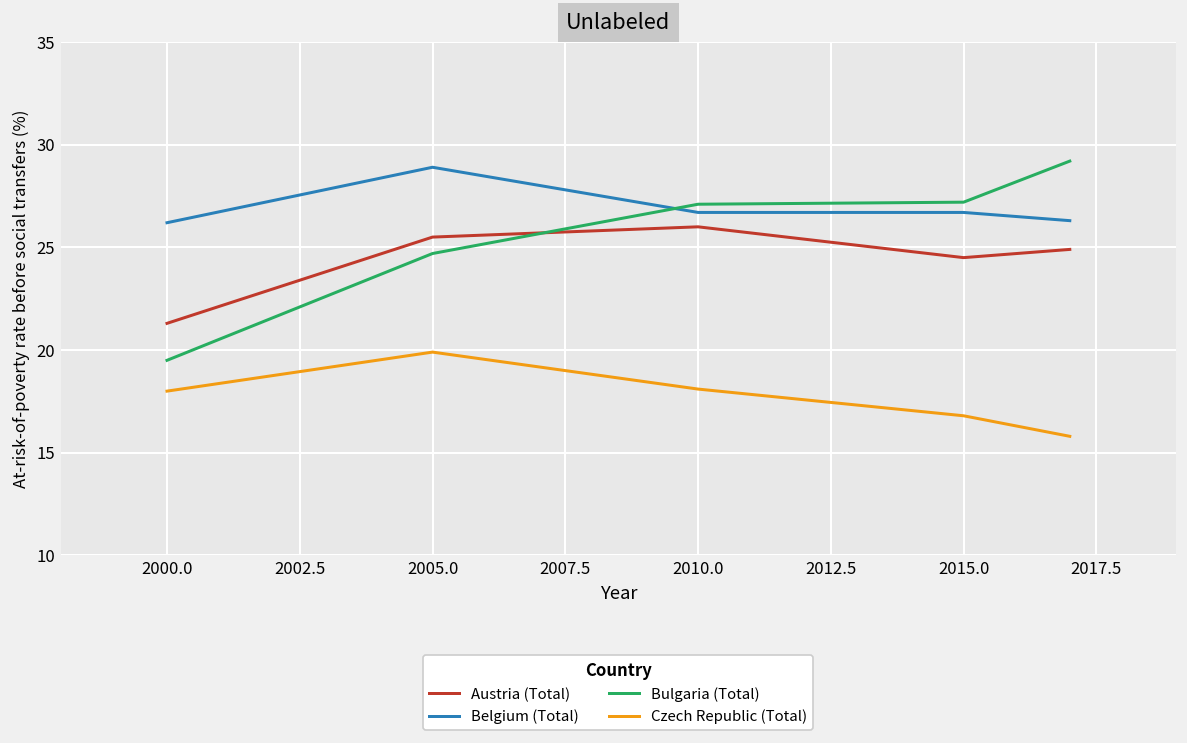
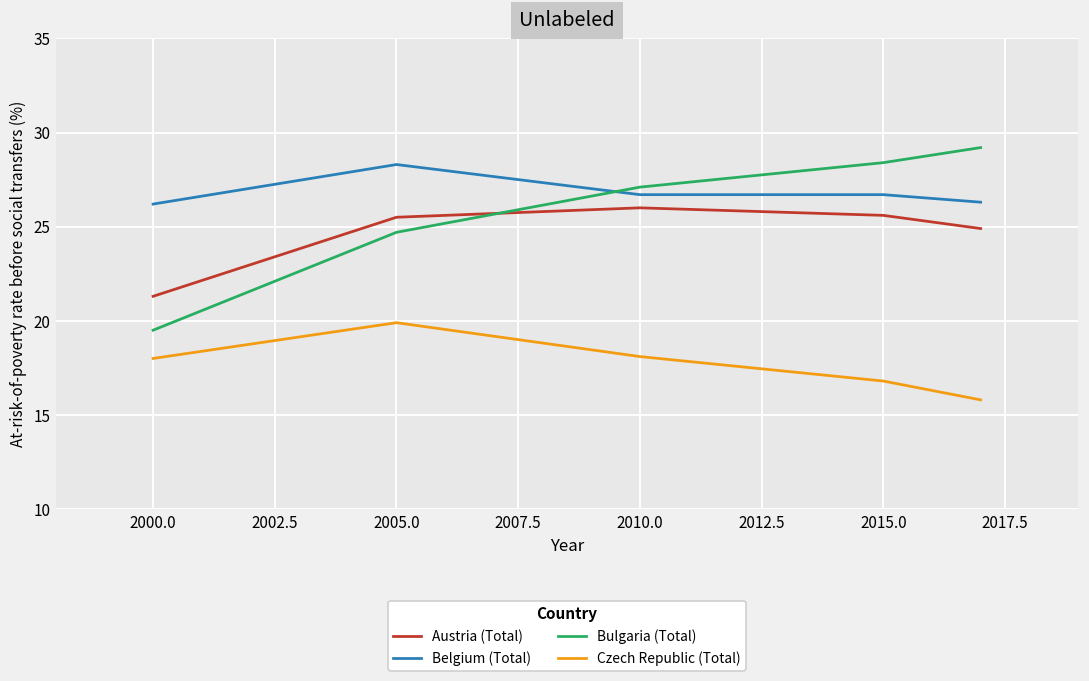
  {
    "Austria (Total)": {
      "2000.0": 21.3,
      "2005.0": 25.5,
      "2010.0": 26.0,
-     "2015.0": 24.5
+     "2015.0": 25.6
    },
    "Belgium (Total)": {
      "2000.0": 26.2,
-     "2005.0": 28.9,
+     "2005.0": 28.3,
      "2010.0": 26.7,
      "2015.0": 26.7
    },
    "Bulgaria (Total)": {
      "2000.0": 19.5,
      "2005.0": 24.7,
      "2010.0": 27.1,
-     "2015.0": 27.2
+     "2015.0": 28.4
    },
    "Czech Republic (Total)": {
      "2000.0": 18.0,
      "2005.0": 19.9,
      "2010.0": 18.1,
      "2015.0": 16.8
    }
  }
